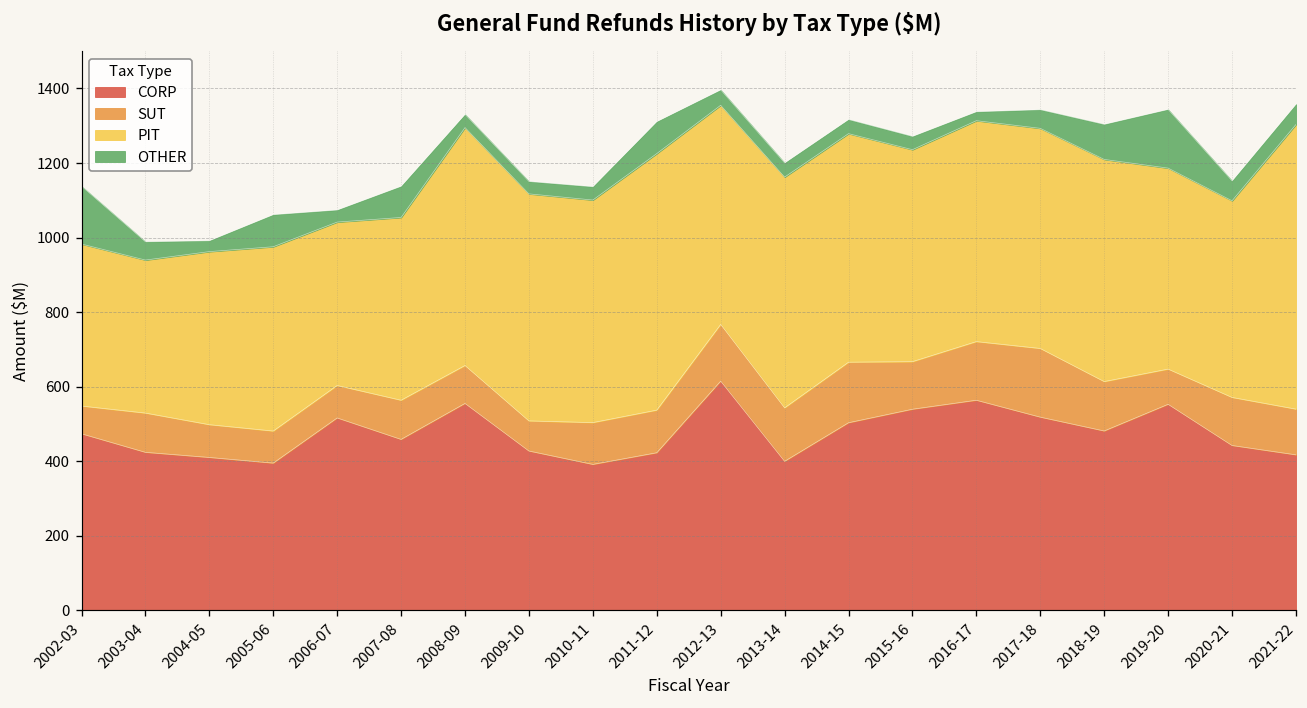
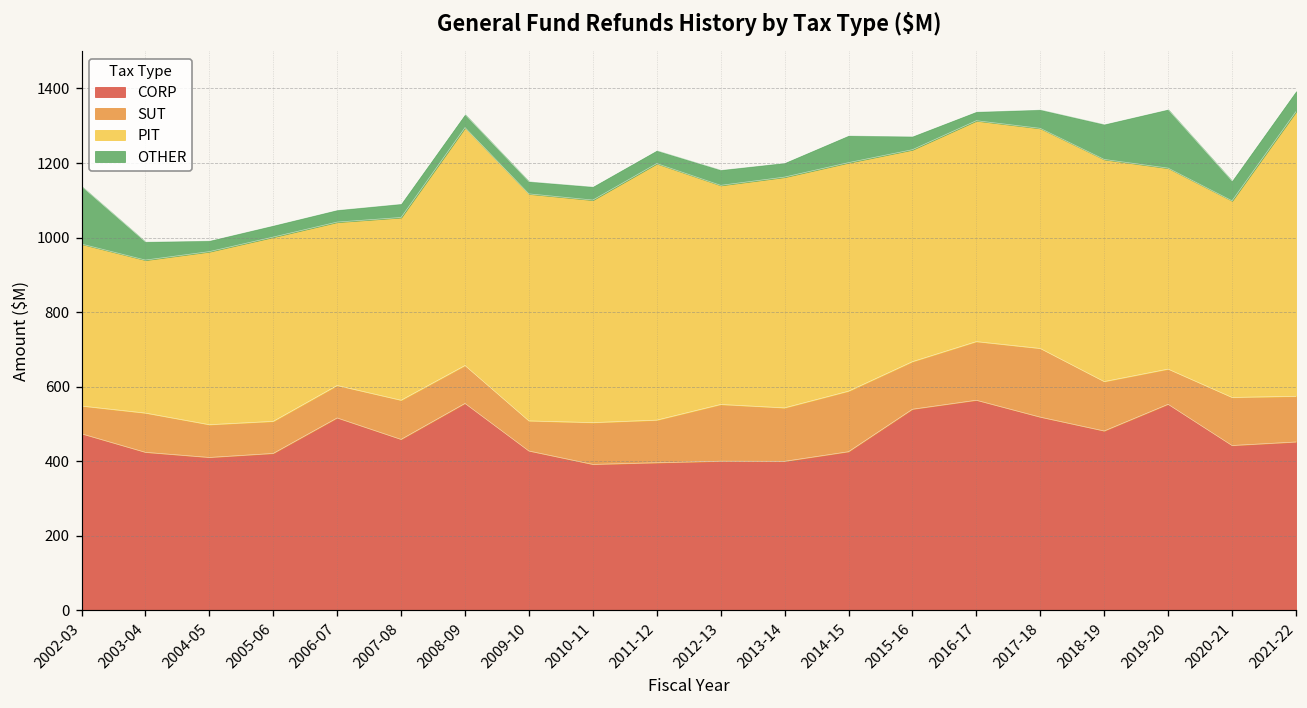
  {
    "CORP": {
      "2002-03": 470,
      "2003-04": 420,
      "2004-05": 410,
-     "2005-06": 400,
+     "2005-06": 420,
      "2006-07": 520,
      "2007-08": 460,
      "2008-09": 560,
      "2009-10": 430,
      "2010-11": 390,
-     "2011-12": 420,
-     "2012-13": 620,
+     "2011-12": 400,
+     "2012-13": 400,
      "2013-14": 400,
-     "2014-15": 500,
+     "2014-15": 430,
      "2015-16": 540,
      "2016-17": 560,
      "2017-18": 520,
      "2018-19": 480,
      "2019-20": 550,
      "2020-21": 440,
-     "2021-22": 420
+     "2021-22": 450
    },
    "OTHER": {
      "2002-03": 160,
      "2003-04": 50,
      "2004-05": 30,
-     "2005-06": 90,
+     "2005-06": 30,
      "2006-07": 30,
-     "2007-08": 80,
+     "2007-08": 40,
      "2008-09": 40,
      "2009-10": 30,
      "2010-11": 40,
-     "2011-12": 90,
+     "2011-12": 30,
      "2012-13": 40,
      "2013-14": 40,
-     "2014-15": 40,
+     "2014-15": 70,
      "2015-16": 40,
      "2016-17": 20,
      "2017-18": 50,
      "2018-19": 90,
      "2019-20": 160,
      "2020-21": 50,
      "2021-22": 50
    }
  }
